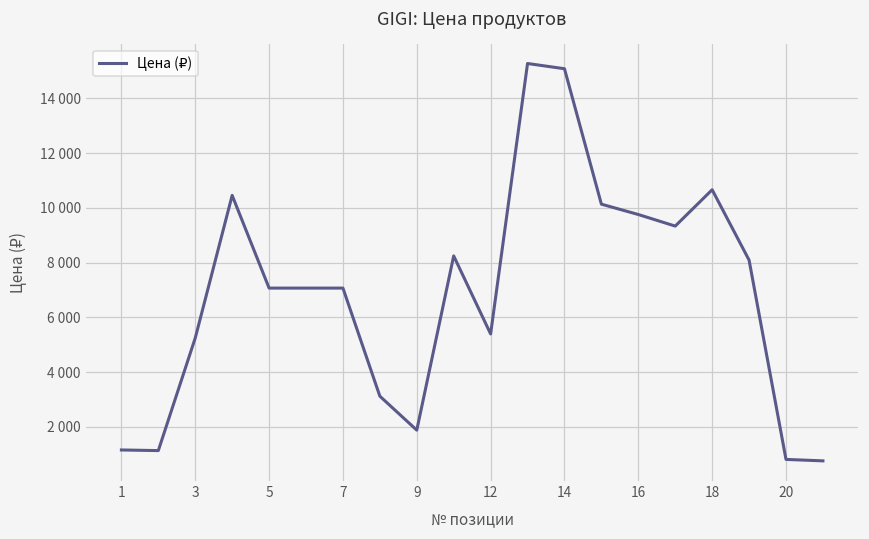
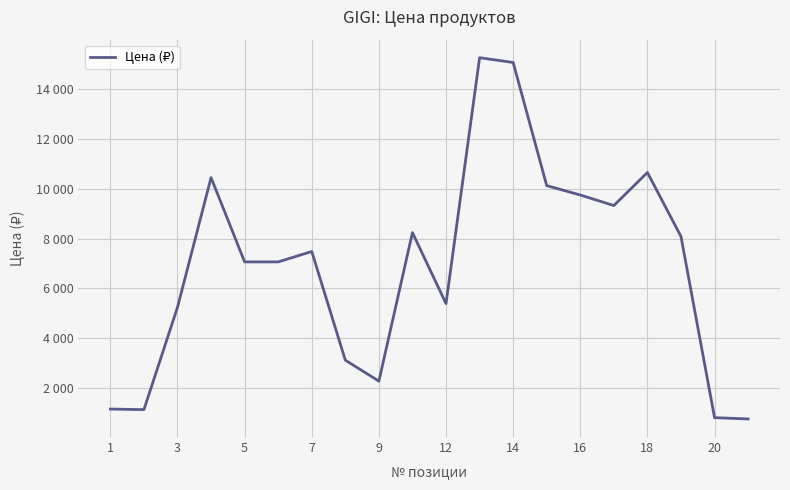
  {
    "1": 1200,
    "3": 5200,
    "5": 7100,
-   "7": 7100,
-   "9": 1900,
+   "7": 7500,
+   "9": 2300,
    "12": 5400,
    "14": 15100,
    "16": 9800,
    "18": 10700,
    "20": 800
  }
